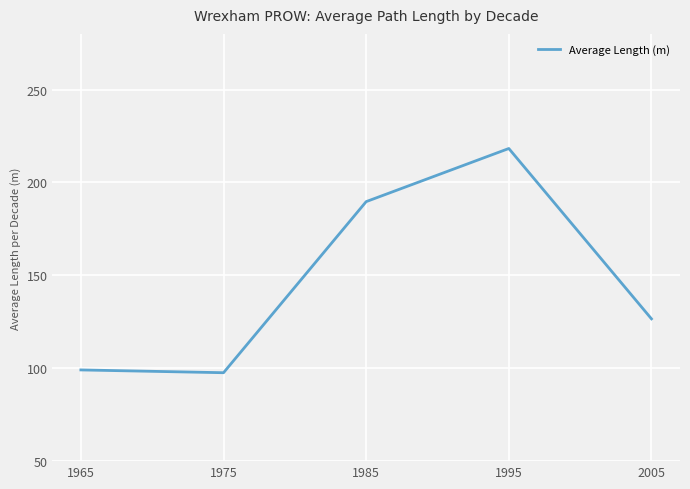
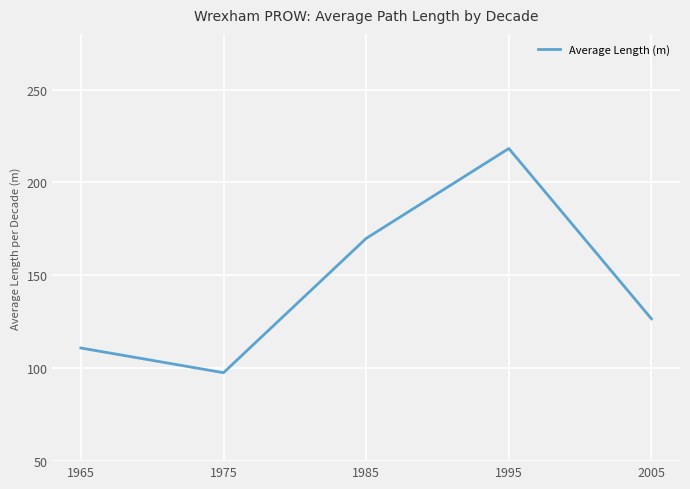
  {
-   "1965": 99,
+   "1965": 111,
    "1975": 98,
-   "1985": 190,
+   "1985": 170,
    "1995": 218,
    "2005": 127
  }
